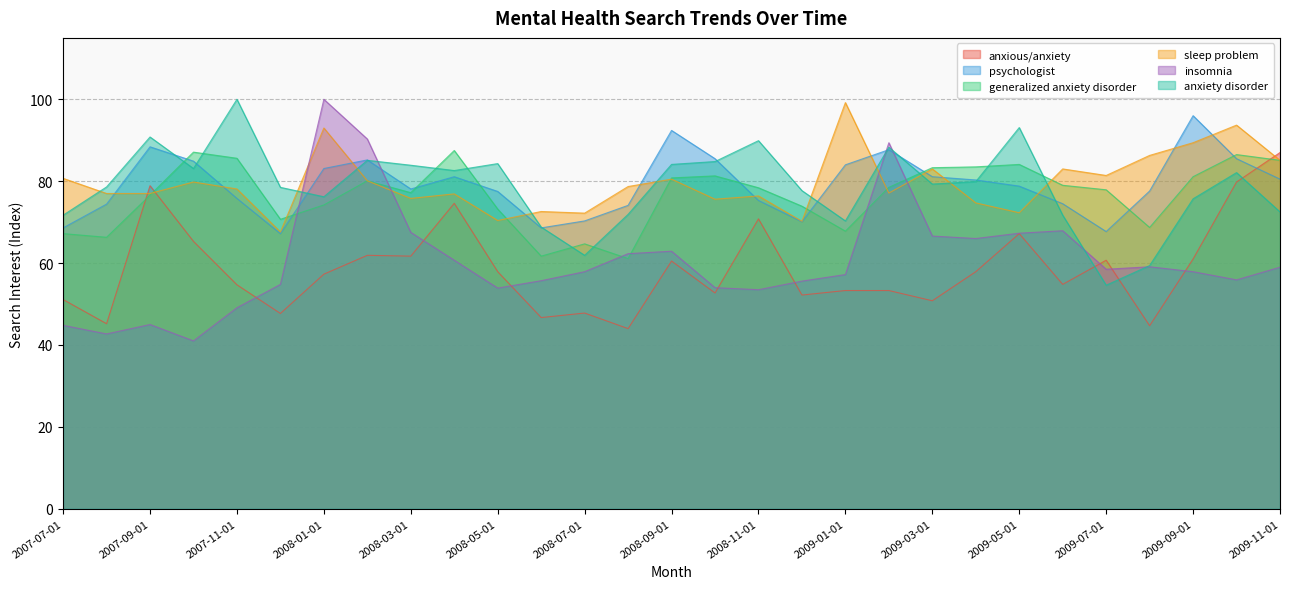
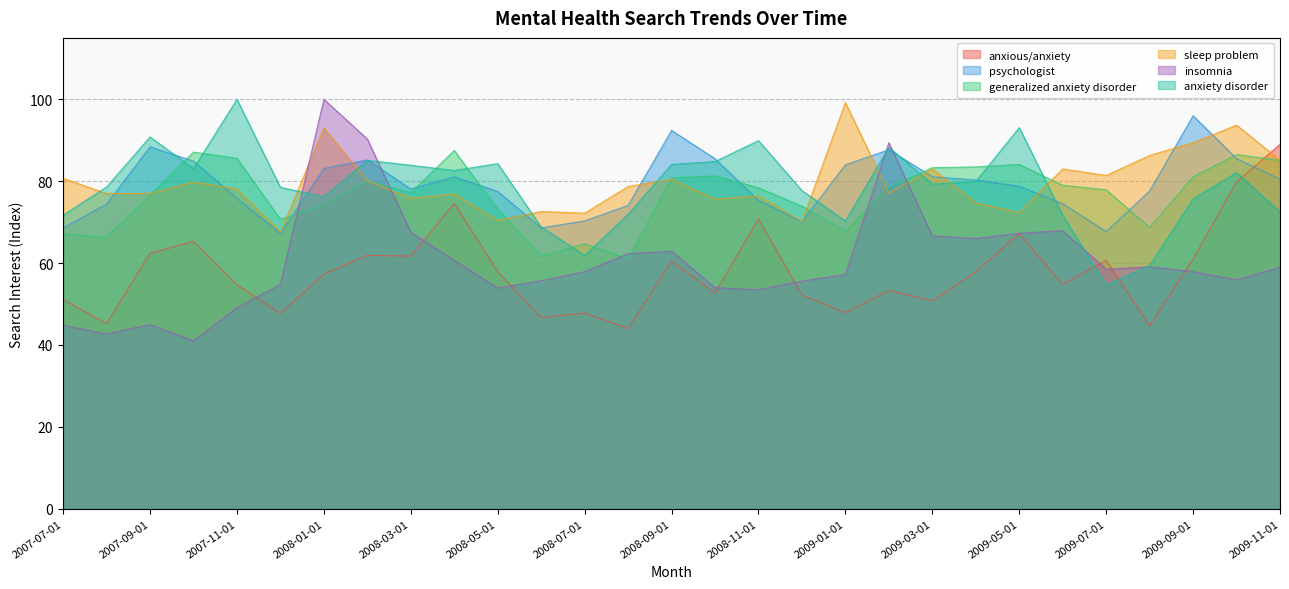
  {
    "anxious/anxiety": {
      "2007-07-01": 51,
-     "2007-09-01": 79,
+     "2007-09-01": 62,
      "2007-11-01": 55,
      "2008-01-01": 57,
      "2008-03-01": 62,
      "2008-05-01": 58,
      "2008-07-01": 48,
      "2008-09-01": 61,
      "2008-11-01": 71,
-     "2009-01-01": 53,
+     "2009-01-01": 48,
      "2009-03-01": 51,
      "2009-07-01": 61,
      "2009-09-01": 61,
-     "2009-11-01": 87
+     "2009-11-01": 89
    },
    "sleep problem": {
      "2007-07-01": 81,
      "2007-11-01": 78,
      "2008-01-01": 93,
      "2008-03-01": 76,
      "2008-05-01": 70,
      "2008-07-01": 72,
      "2008-11-01": 76,
      "2009-01-01": 99,
      "2009-05-01": 72,
      "2009-07-01": 81,
      "2009-09-01": 89
    },
    "insomnia": {
      "2007-07-01": 45,
      "2007-09-01": 45,
      "2007-11-01": 49,
      "2008-01-01": 100,
      "2008-03-01": 68,
      "2008-05-01": 54,
      "2008-07-01": 58,
      "2008-09-01": 63,
      "2008-11-01": 54,
      "2009-01-01": 57,
      "2009-03-01": 67,
      "2009-07-01": 59,
      "2009-09-01": 58,
      "2009-11-01": 59
    }
  }
